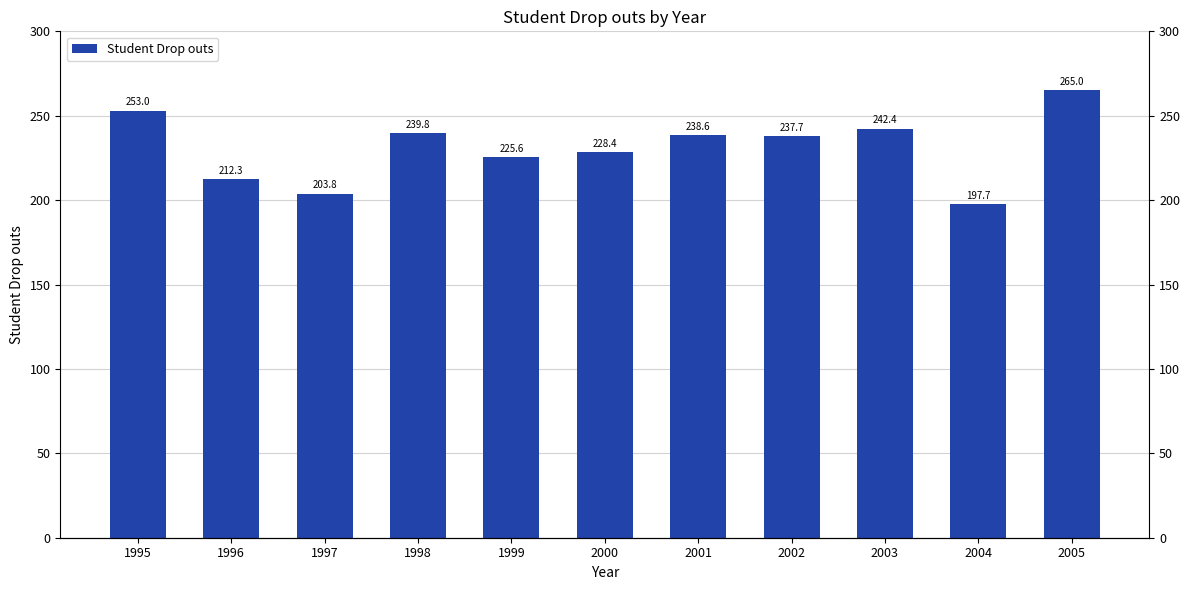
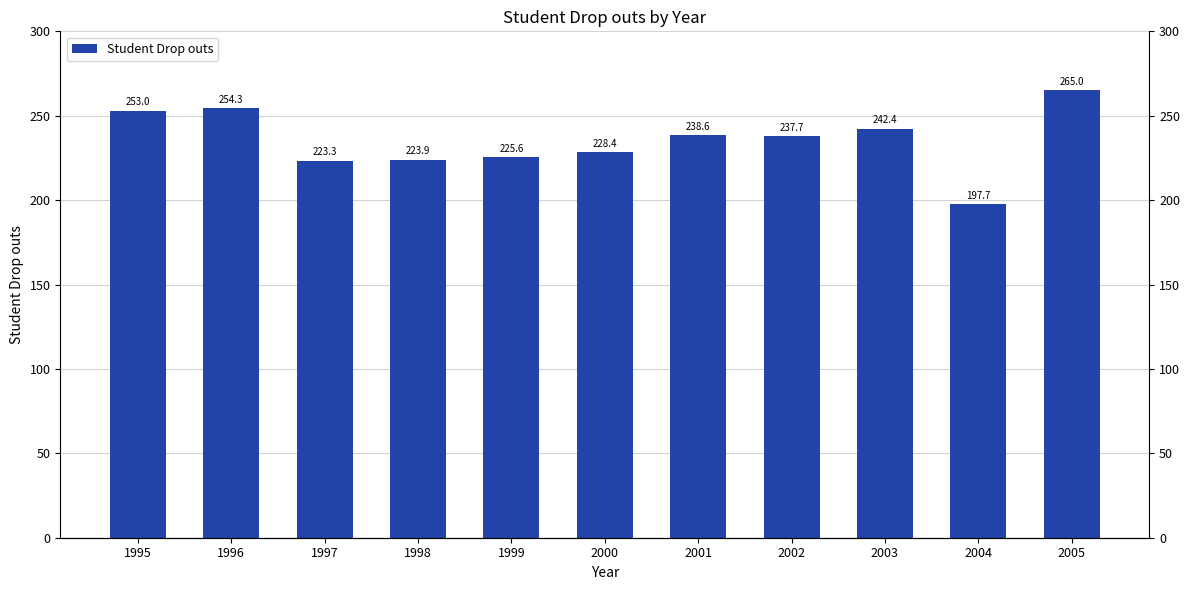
  {
    "1995": 253.0,
-   "1996": 212.3,
-   "1997": 203.8,
-   "1998": 239.8,
+   "1996": 254.3,
+   "1997": 223.3,
+   "1998": 223.9,
    "1999": 225.6,
    "2000": 228.4,
    "2001": 238.6,
    "2002": 237.7,
    "2003": 242.4,
    "2004": 197.7,
    "2005": 265.0
  }
